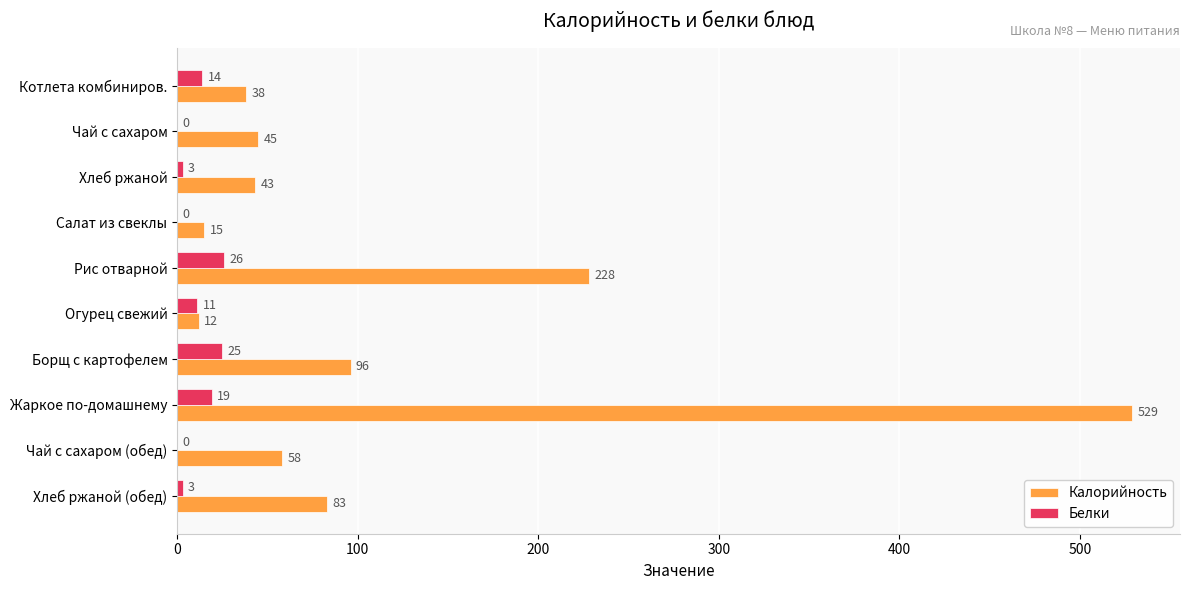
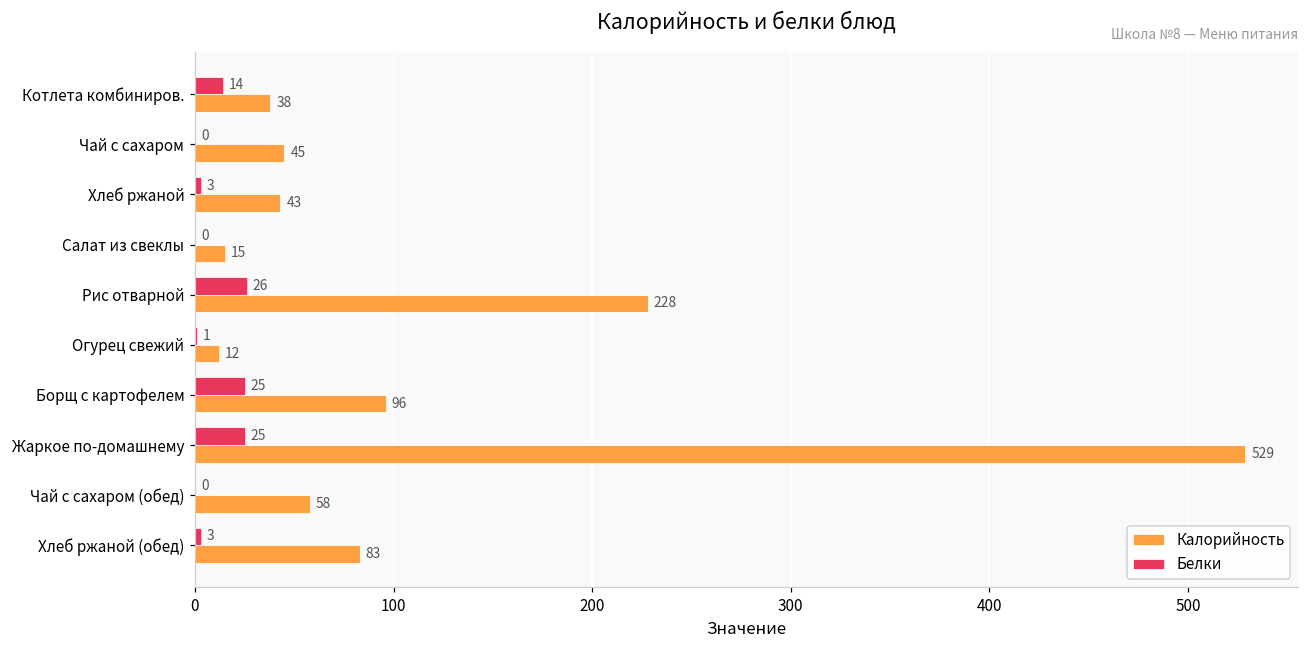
  {
    "Калорийность": {
      "Котлета комбиниров.": 38,
      "Чай с сахаром": 45,
      "Хлеб ржаной": 43,
      "Салат из свеклы": 15,
      "Рис отварной": 228,
      "Огурец свежий": 12,
      "Борщ с картофелем": 96,
      "Жаркое по-домашнему": 529,
      "Чай с сахаром (обед)": 58,
      "Хлеб ржаной (обед)": 83
    },
    "Белки": {
      "Котлета комбиниров.": 14,
      "Чай с сахаром": 0,
      "Хлеб ржаной": 3,
      "Салат из свеклы": 0,
      "Рис отварной": 26,
-     "Огурец свежий": 11,
+     "Огурец свежий": 1,
      "Борщ с картофелем": 25,
-     "Жаркое по-домашнему": 19,
+     "Жаркое по-домашнему": 25,
      "Чай с сахаром (обед)": 0,
      "Хлеб ржаной (обед)": 3
    }
  }
